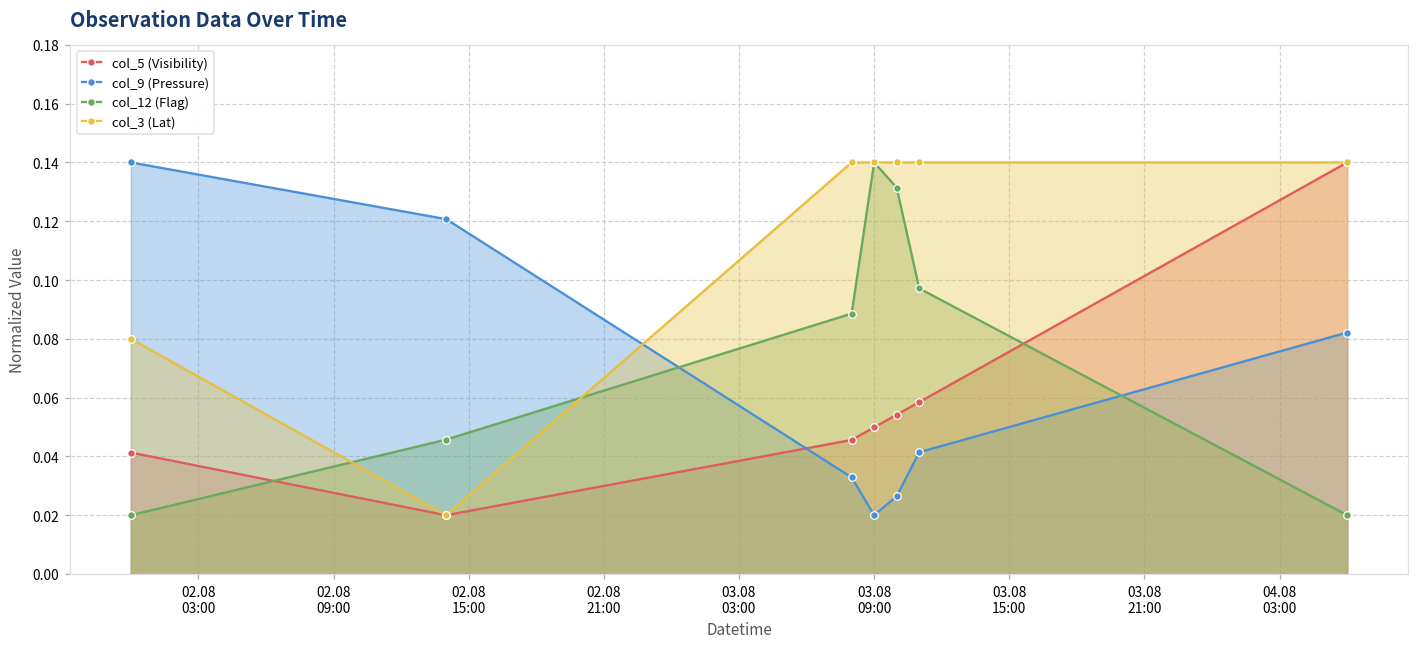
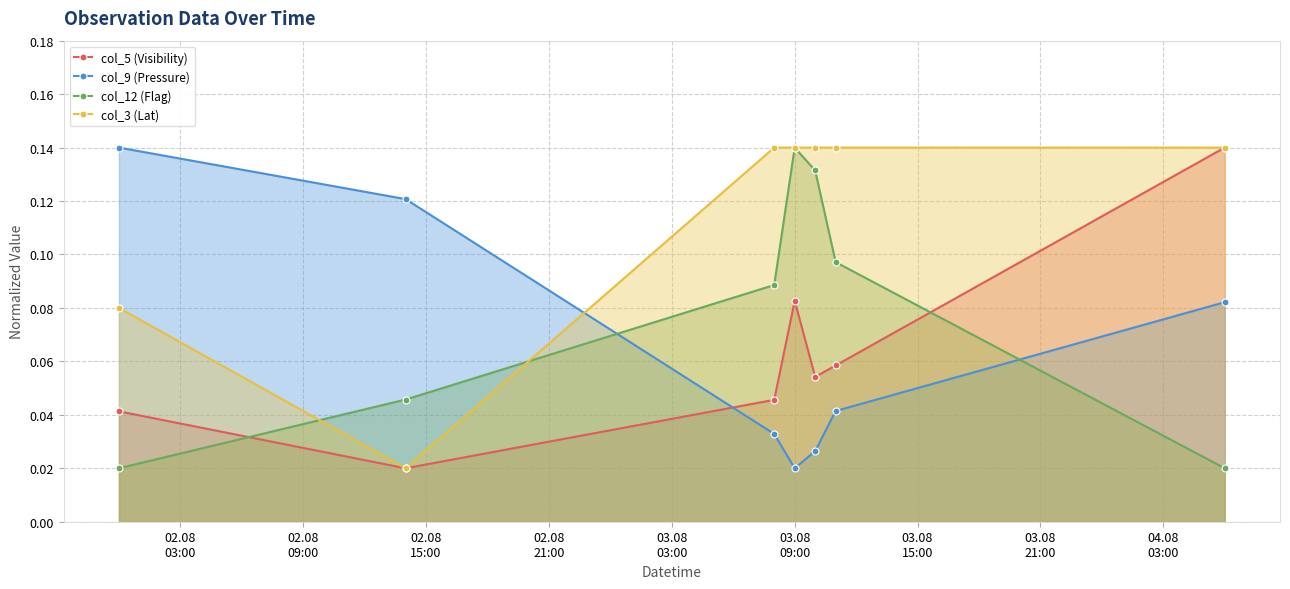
  {
    "col_5 (Visibility)": {
-     "03.08 09:00": 0.050
+     "03.08 09:00": 0.083
    },
    "col_9 (Pressure)": {
      "03.08 09:00": 0.020
    }
  }
